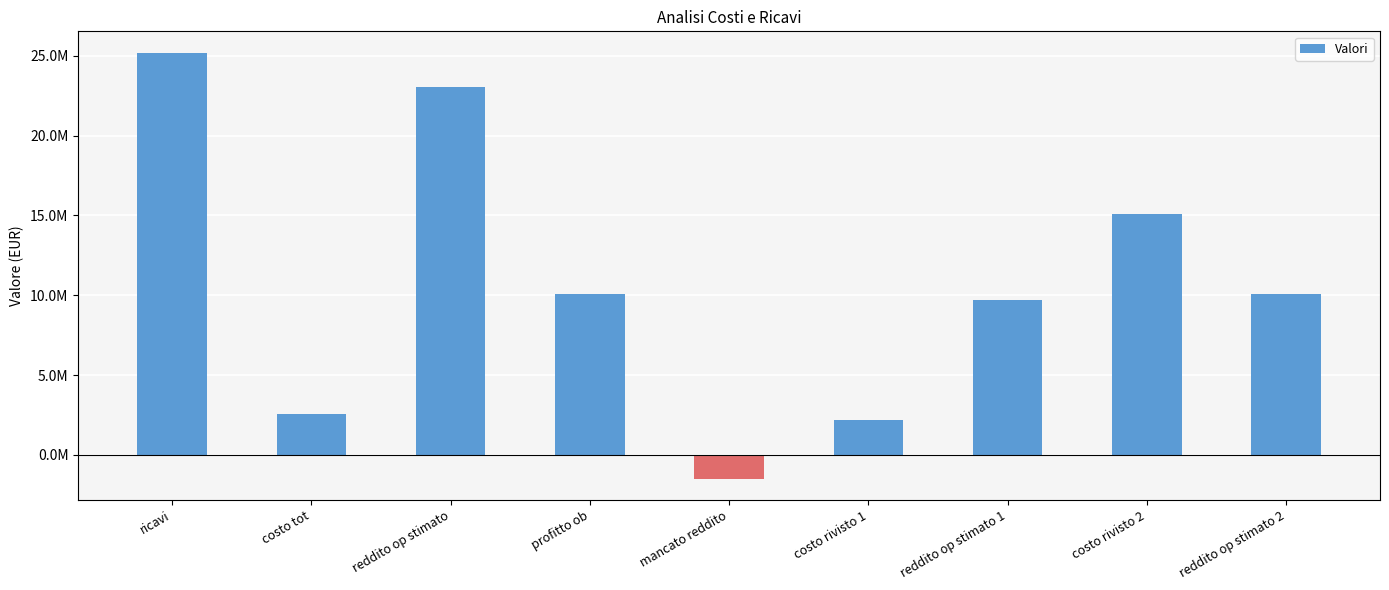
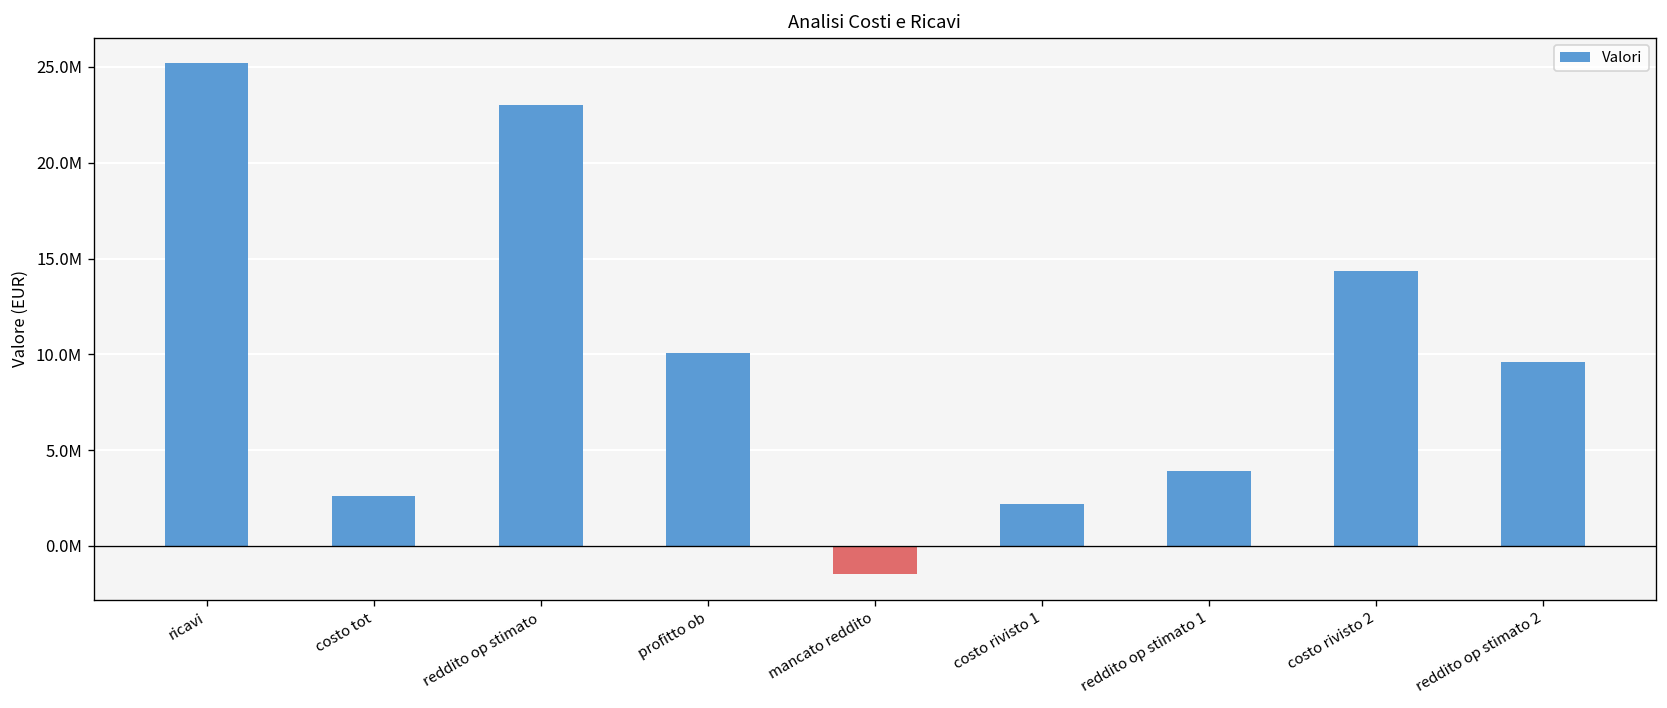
  {
    "ricavi": 25200000,
    "costo tot": 2600000,
    "reddito op stimato": 23000000,
    "profitto ob": 10100000,
    "mancato reddito": -1500000,
    "costo rivisto 1": 2200000,
-   "reddito op stimato 1": 9700000,
-   "costo rivisto 2": 15100000,
-   "reddito op stimato 2": 10100000
+   "reddito op stimato 1": 3900000,
+   "costo rivisto 2": 14300000,
+   "reddito op stimato 2": 9600000
  }
